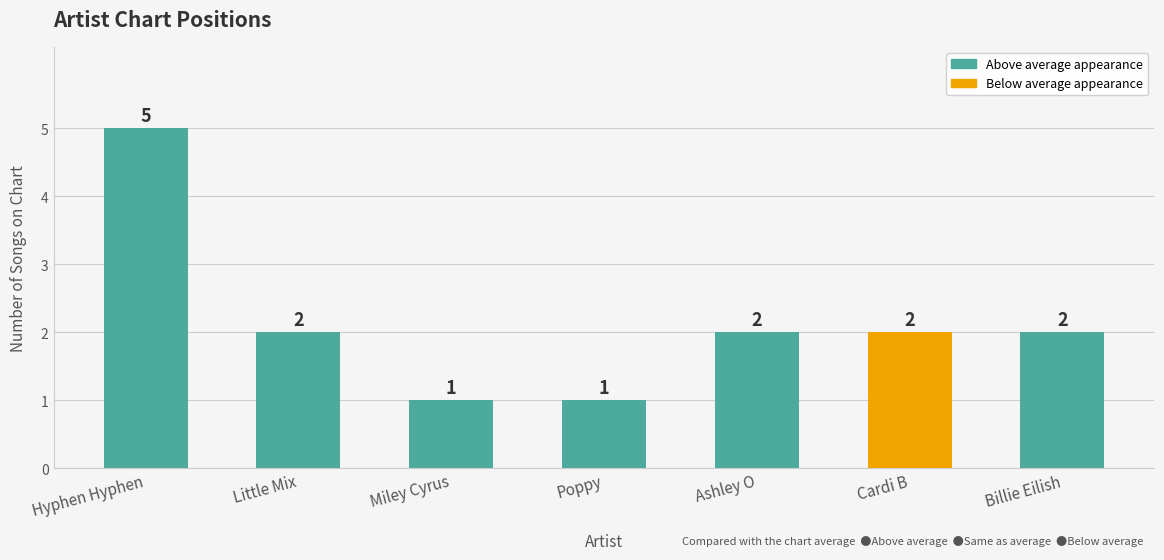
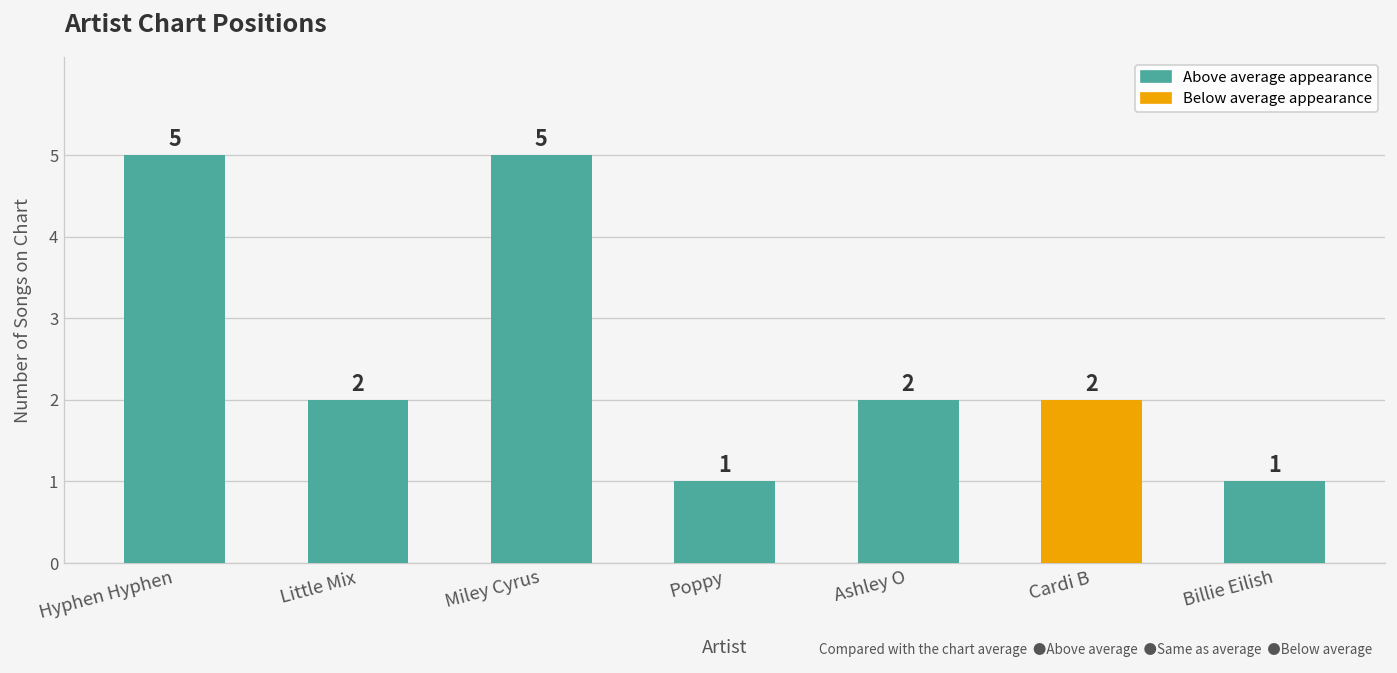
  {
    "Hyphen Hyphen": 5,
    "Little Mix": 2,
-   "Miley Cyrus": 1,
+   "Miley Cyrus": 5,
    "Poppy": 1,
    "Ashley O": 2,
    "Cardi B": 2,
-   "Billie Eilish": 2
+   "Billie Eilish": 1
  }
